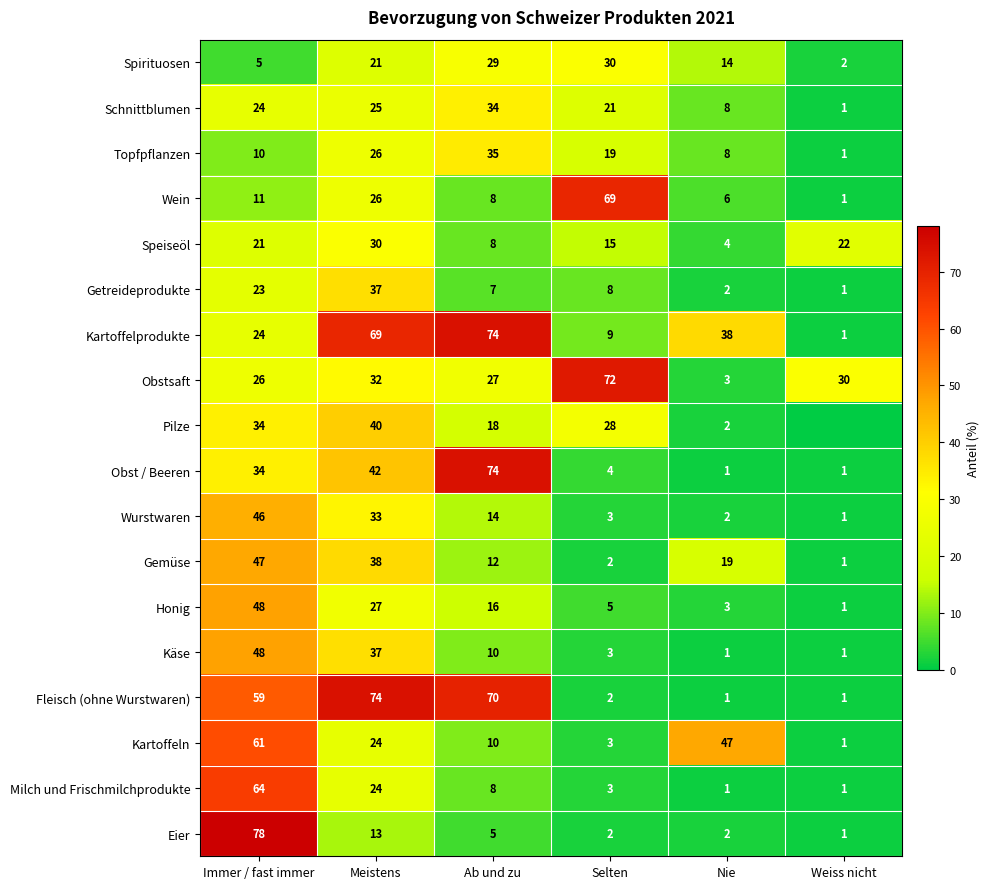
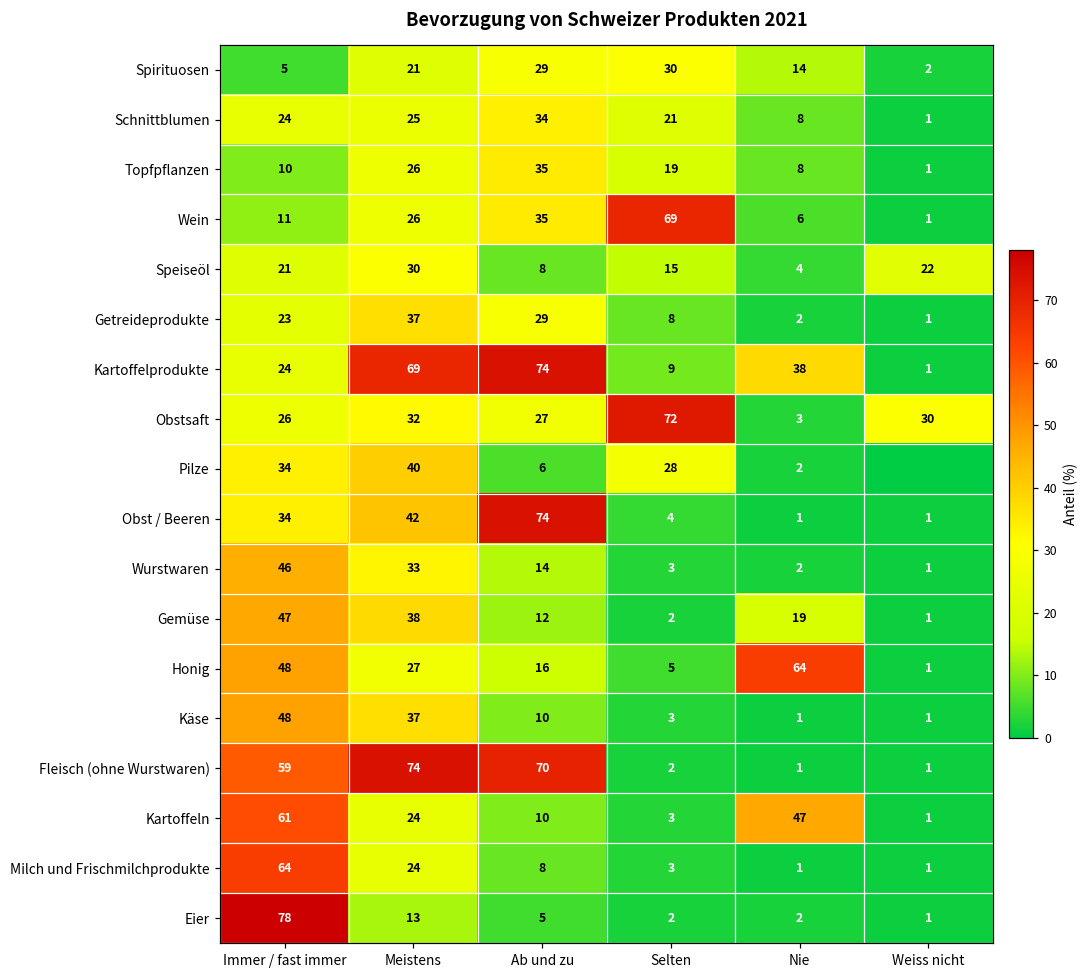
  {
    "Spirituosen": {
      "Immer / fast immer": 5,
      "Meistens": 21,
      "Ab und zu": 29,
      "Selten": 30,
      "Nie": 14,
      "Weiss nicht": 2
    },
    "Schnittblumen": {
      "Immer / fast immer": 24,
      "Meistens": 25,
      "Ab und zu": 34,
      "Selten": 21,
      "Nie": 8,
      "Weiss nicht": 1
    },
    "Topfpflanzen": {
      "Immer / fast immer": 10,
      "Meistens": 26,
      "Ab und zu": 35,
      "Selten": 19,
      "Nie": 8,
      "Weiss nicht": 1
    },
    "Wein": {
      "Immer / fast immer": 11,
      "Meistens": 26,
-     "Ab und zu": 8,
+     "Ab und zu": 35,
      "Selten": 69,
      "Nie": 6,
      "Weiss nicht": 1
    },
    "Speiseöl": {
      "Immer / fast immer": 21,
      "Meistens": 30,
      "Ab und zu": 8,
      "Selten": 15,
      "Nie": 4,
      "Weiss nicht": 22
    },
    "Getreideprodukte": {
      "Immer / fast immer": 23,
      "Meistens": 37,
-     "Ab und zu": 7,
+     "Ab und zu": 29,
      "Selten": 8,
      "Nie": 2,
      "Weiss nicht": 1
    },
    "Kartoffelprodukte": {
      "Immer / fast immer": 24,
      "Meistens": 69,
      "Ab und zu": 74,
      "Selten": 9,
      "Nie": 38,
      "Weiss nicht": 1
    },
    "Obstsaft": {
      "Immer / fast immer": 26,
      "Meistens": 32,
      "Ab und zu": 27,
      "Selten": 72,
      "Nie": 3,
      "Weiss nicht": 30
    },
    "Pilze": {
      "Immer / fast immer": 34,
      "Meistens": 40,
-     "Ab und zu": 18,
+     "Ab und zu": 6,
      "Selten": 28,
      "Nie": 2
    },
    "Obst / Beeren": {
      "Immer / fast immer": 34,
      "Meistens": 42,
      "Ab und zu": 74,
      "Selten": 4,
      "Nie": 1,
      "Weiss nicht": 1
    },
    "Wurstwaren": {
      "Immer / fast immer": 46,
      "Meistens": 33,
      "Ab und zu": 14,
      "Selten": 3,
      "Nie": 2,
      "Weiss nicht": 1
    },
    "Gemüse": {
      "Immer / fast immer": 47,
      "Meistens": 38,
      "Ab und zu": 12,
      "Selten": 2,
      "Nie": 19,
      "Weiss nicht": 1
    },
    "Honig": {
      "Immer / fast immer": 48,
      "Meistens": 27,
      "Ab und zu": 16,
      "Selten": 5,
-     "Nie": 3,
+     "Nie": 64,
      "Weiss nicht": 1
    },
    "Käse": {
      "Immer / fast immer": 48,
      "Meistens": 37,
      "Ab und zu": 10,
      "Selten": 3,
      "Nie": 1,
      "Weiss nicht": 1
    },
    "Fleisch (ohne Wurstwaren)": {
      "Immer / fast immer": 59,
      "Meistens": 74,
      "Ab und zu": 70,
      "Selten": 2,
      "Nie": 1,
      "Weiss nicht": 1
    },
    "Kartoffeln": {
      "Immer / fast immer": 61,
      "Meistens": 24,
      "Ab und zu": 10,
      "Selten": 3,
      "Nie": 47,
      "Weiss nicht": 1
    },
    "Milch und Frischmilchprodukte": {
      "Immer / fast immer": 64,
      "Meistens": 24,
      "Ab und zu": 8,
      "Selten": 3,
      "Nie": 1,
      "Weiss nicht": 1
    },
    "Eier": {
      "Immer / fast immer": 78,
      "Meistens": 13,
      "Ab und zu": 5,
      "Selten": 2,
      "Nie": 2,
      "Weiss nicht": 1
    }
  }
